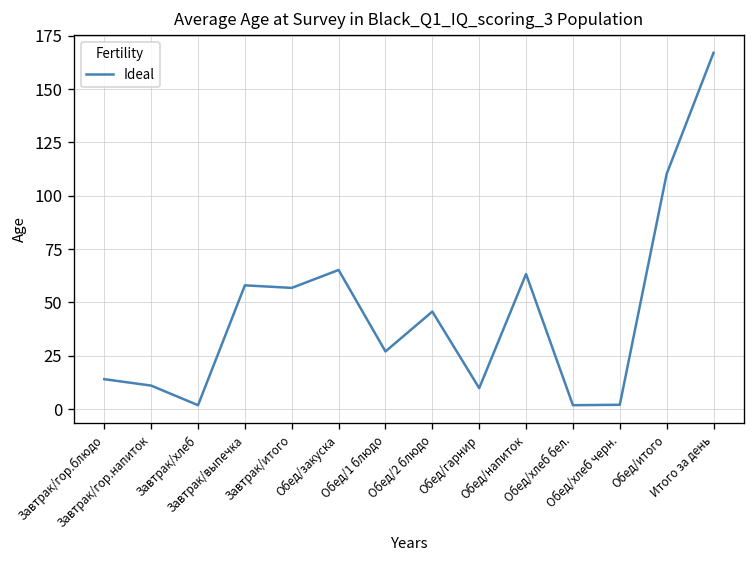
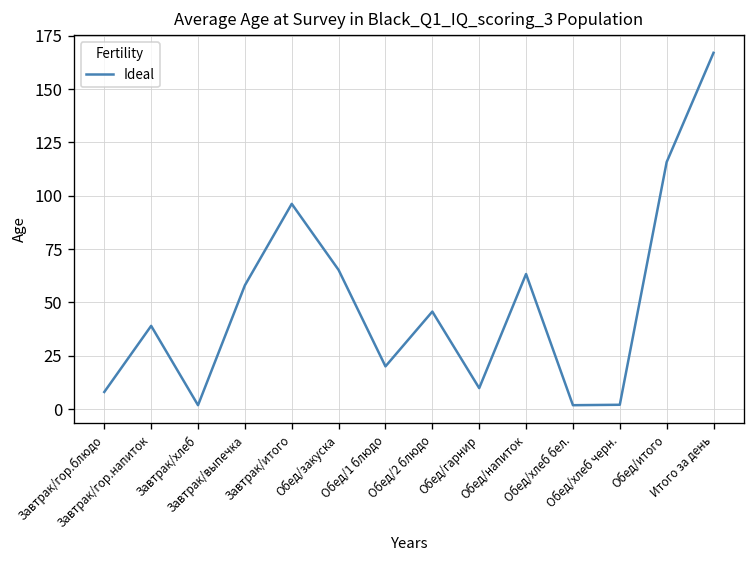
  {
-   "Завтрак/гор.блюдо": 14,
-   "Завтрак/гор.напиток": 11,
+   "Завтрак/гор.блюдо": 8,
+   "Завтрак/гор.напиток": 39,
    "Завтрак/хлеб": 2,
    "Завтрак/выпечка": 58,
-   "Завтрак/итого": 57,
+   "Завтрак/итого": 96,
    "Обед/закуска": 65,
-   "Обед/1 блюдо": 27,
+   "Обед/1 блюдо": 20,
    "Обед/2 блюдо": 46,
    "Обед/гарнир": 10,
    "Обед/напиток": 63,
    "Обед/хлеб бел.": 2,
    "Обед/хлеб черн.": 2,
-   "Обед/итого": 110,
+   "Обед/итого": 116,
    "Итого за день": 167
  }
